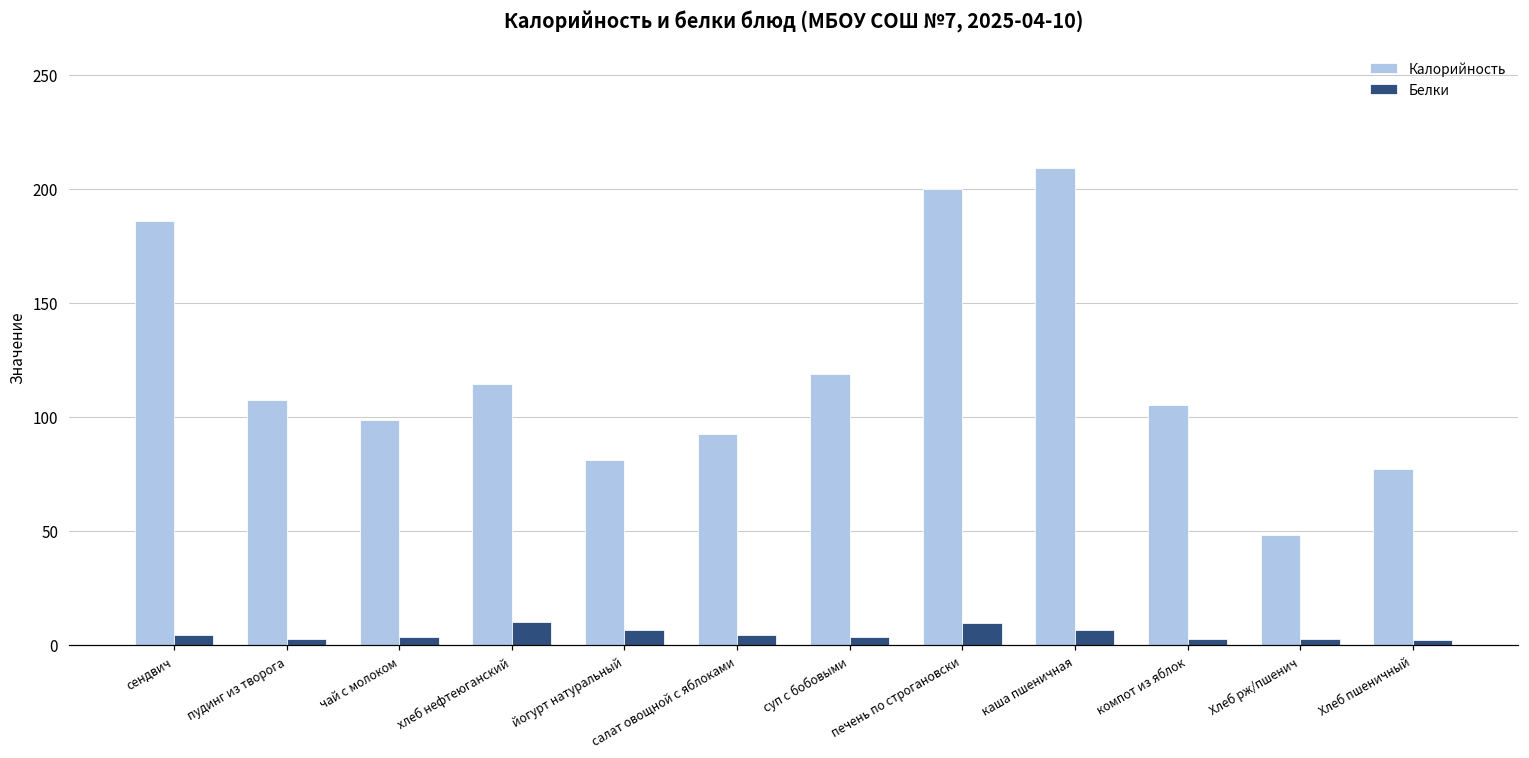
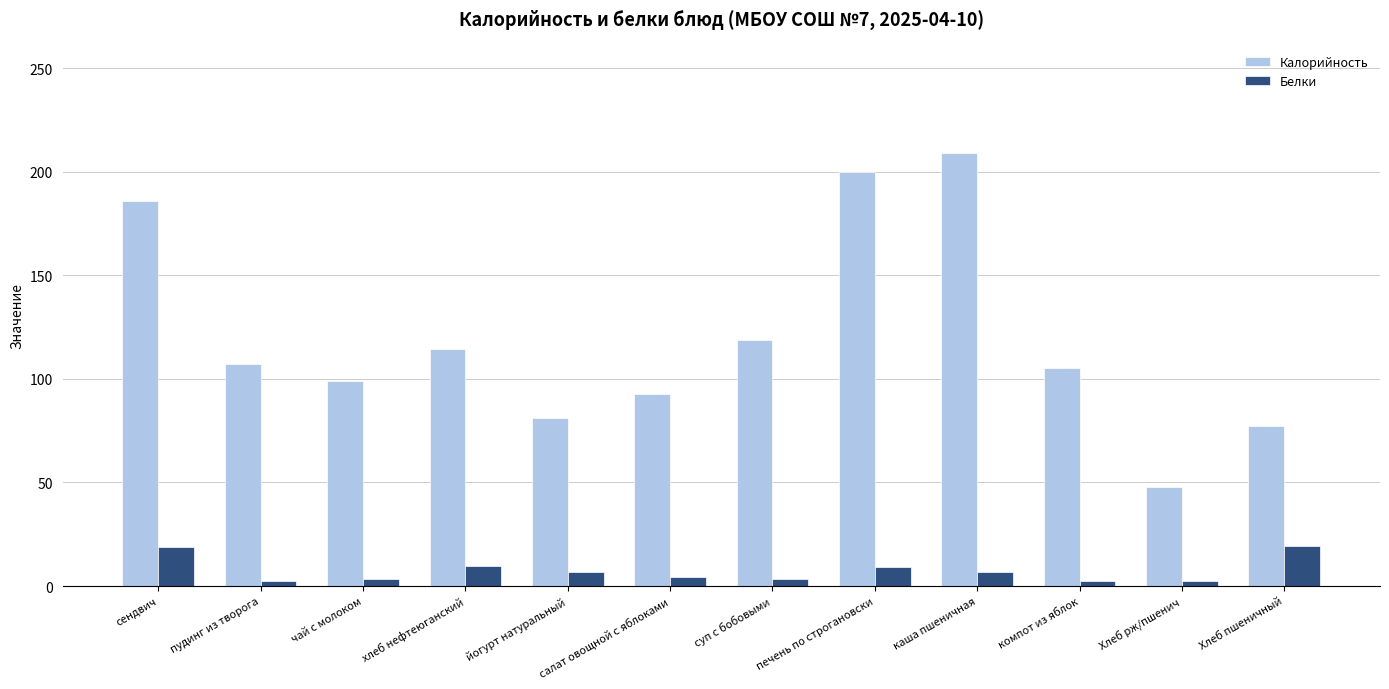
  {
    "Калорийность": {
      "сендвич": 186,
      "пудинг из творога": 107,
      "чай с молоком": 99,
      "хлеб нефтеюганский": 114,
      "йогурт натуральный": 81,
      "салат овощной с яблоками": 93,
      "суп с бобовыми": 119,
      "печень по строгановски": 200,
      "каша пшеничная": 209,
      "компот из яблок": 105,
      "Хлеб рж/пшенич": 48,
      "Хлеб пшеничный": 77
    },
    "Белки": {
-     "сендвич": 4,
+     "сендвич": 19,
      "пудинг из творога": 3,
      "чай с молоком": 3,
      "хлеб нефтеюганский": 10,
      "йогурт натуральный": 7,
      "салат овощной с яблоками": 4,
      "суп с бобовыми": 4,
      "печень по строгановски": 9,
      "каша пшеничная": 7,
      "компот из яблок": 3,
      "Хлеб рж/пшенич": 2,
-     "Хлеб пшеничный": 2
+     "Хлеб пшеничный": 20
    }
  }
